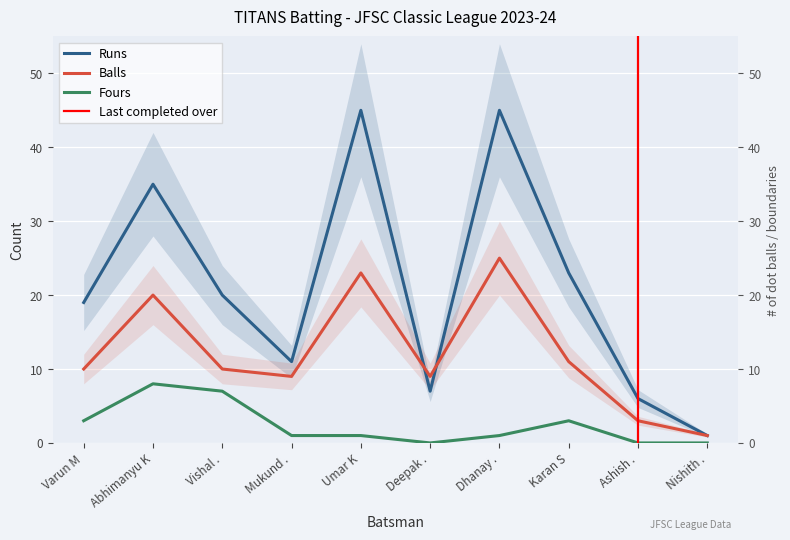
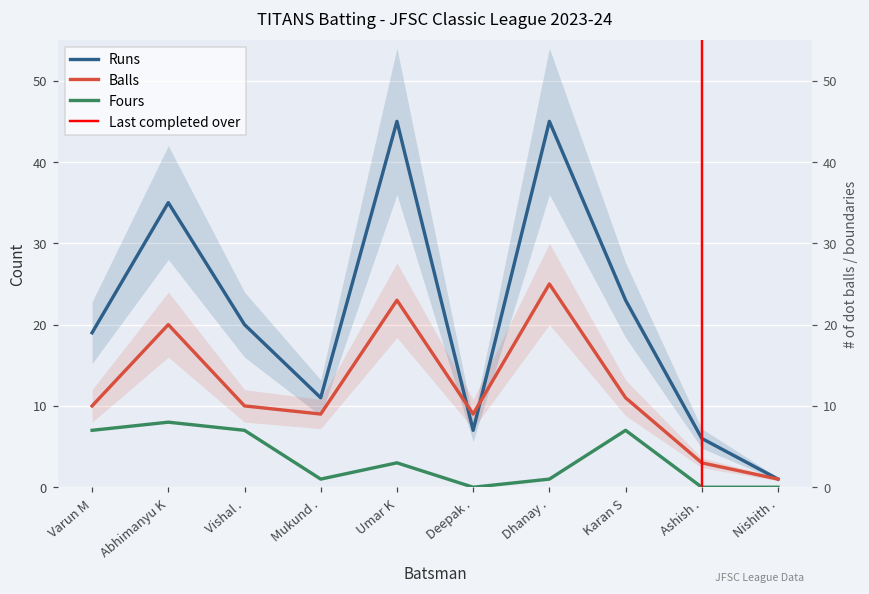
  {
    "Fours": {
-     "Varun M": 3,
+     "Varun M": 7,
      "Abhimanyu K": 8,
      "Vishal .": 7,
      "Mukund .": 1,
-     "Umar K": 1,
+     "Umar K": 3,
      "Deepak .": 0,
      "Dhanay .": 1,
-     "Karan S": 3,
+     "Karan S": 7,
      "Ashish .": 0,
      "Nishith .": 0
    }
  }
